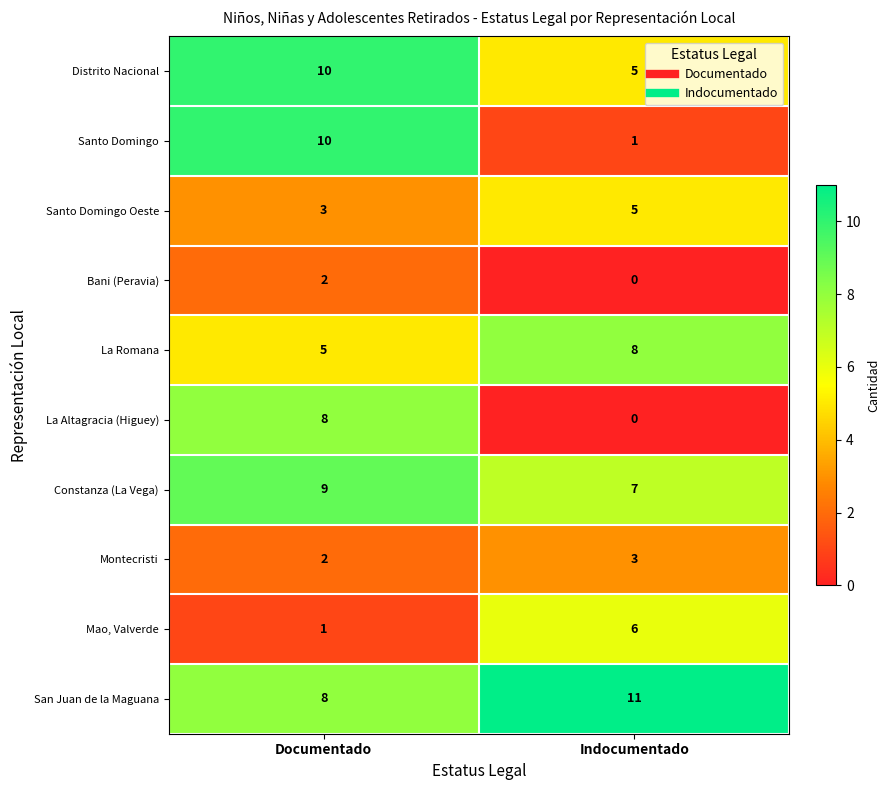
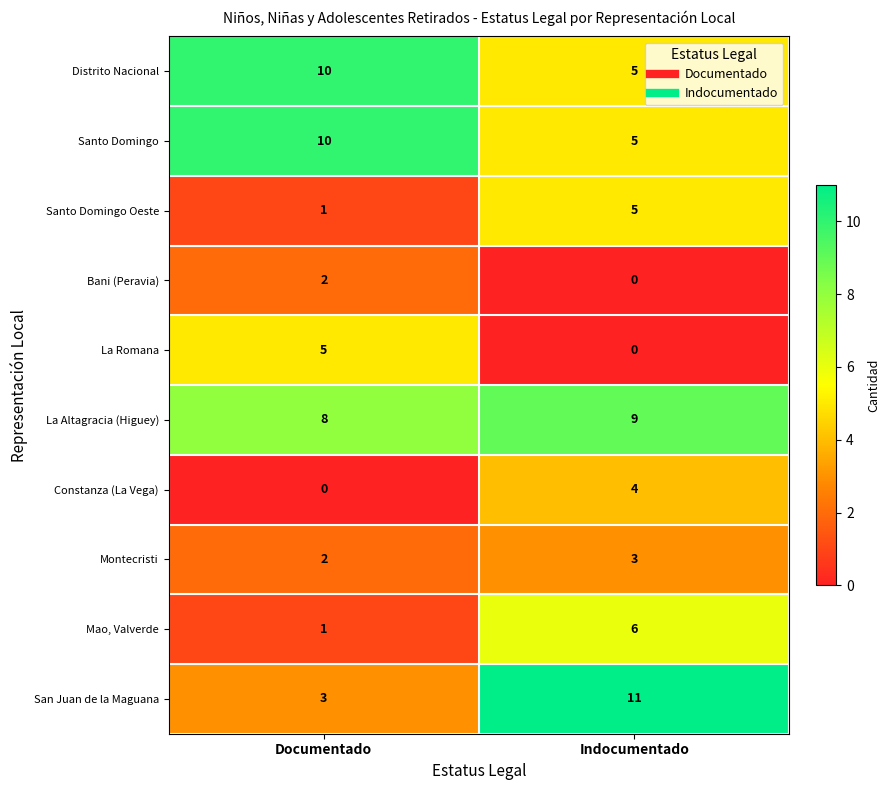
  {
    "Distrito Nacional": {
      "Documentado": 10,
      "Indocumentado": 5
    },
    "Santo Domingo": {
      "Documentado": 10,
-     "Indocumentado": 1
+     "Indocumentado": 5
    },
    "Santo Domingo Oeste": {
-     "Documentado": 3,
+     "Documentado": 1,
      "Indocumentado": 5
    },
    "Bani (Peravia)": {
      "Documentado": 2,
      "Indocumentado": 0
    },
    "La Romana": {
      "Documentado": 5,
-     "Indocumentado": 8
+     "Indocumentado": 0
    },
    "La Altagracia (Higuey)": {
      "Documentado": 8,
-     "Indocumentado": 0
+     "Indocumentado": 9
    },
    "Constanza (La Vega)": {
-     "Documentado": 9,
-     "Indocumentado": 7
+     "Documentado": 0,
+     "Indocumentado": 4
    },
    "Montecristi": {
      "Documentado": 2,
      "Indocumentado": 3
    },
    "Mao, Valverde": {
      "Documentado": 1,
      "Indocumentado": 6
    },
    "San Juan de la Maguana": {
-     "Documentado": 8,
+     "Documentado": 3,
      "Indocumentado": 11
    }
  }
